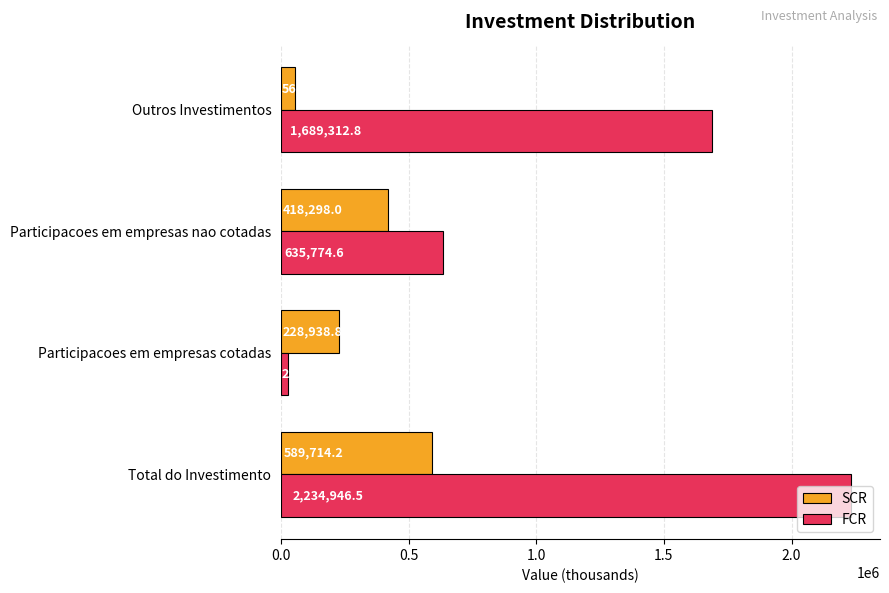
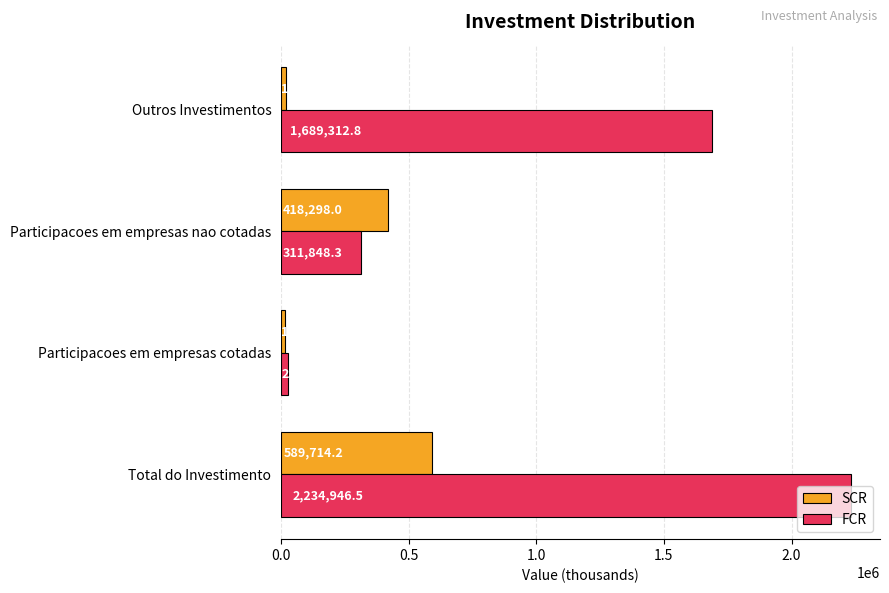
  {
    "SCR": {
-     "Outros Investimentos": "60000",
-     "Participacoes em empresas cotadas": "230000"
+     "Outros Investimentos": "20000",
+     "Participacoes em empresas cotadas": "20000"
    },
    "FCR": {
      "Outros Investimentos": "1,689,312.8",
-     "Participacoes em empresas nao cotadas": "635,774.6"
+     "Participacoes em empresas nao cotadas": "311,848.3"
    }
  }
